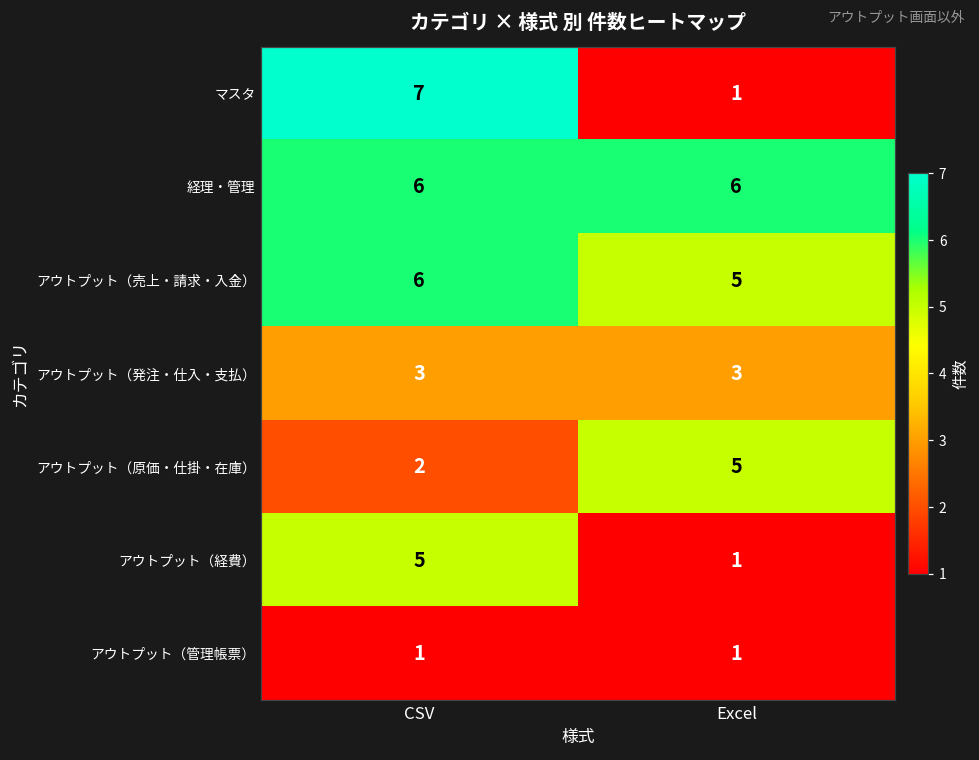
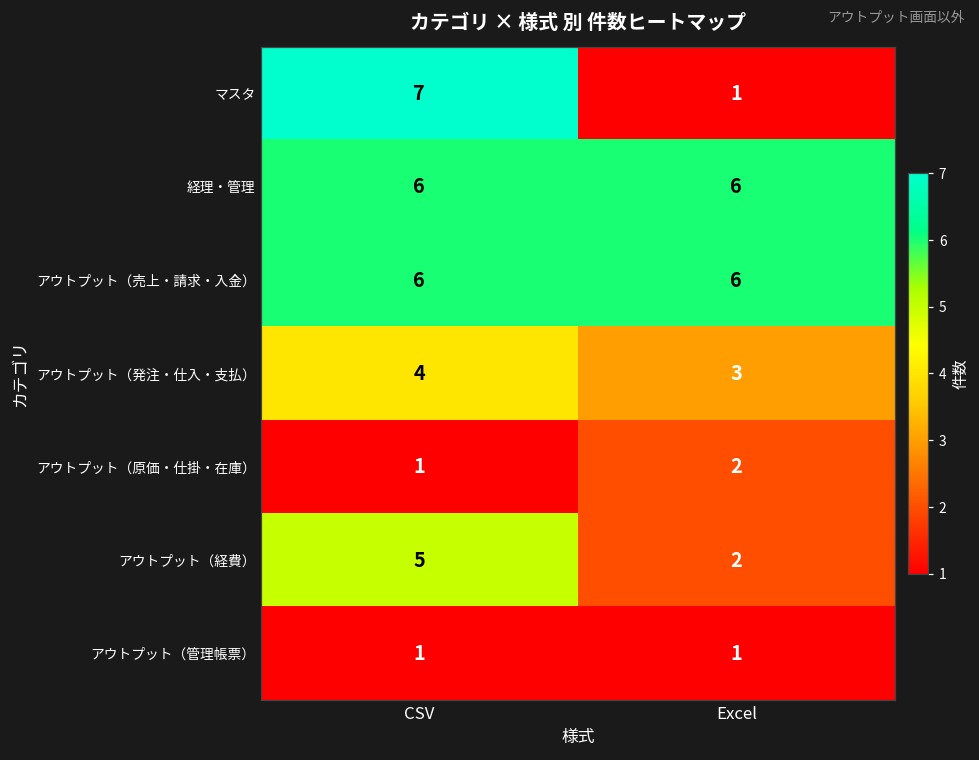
  {
    "マスタ": {
      "CSV": 7,
      "Excel": 1
    },
    "経理・管理": {
      "CSV": 6,
      "Excel": 6
    },
    "アウトプット（売上・請求・入金）": {
      "CSV": 6,
-     "Excel": 5
+     "Excel": 6
    },
    "アウトプット（発注・仕入・支払）": {
-     "CSV": 3,
+     "CSV": 4,
      "Excel": 3
    },
    "アウトプット（原価・仕掛・在庫）": {
-     "CSV": 2,
-     "Excel": 5
+     "CSV": 1,
+     "Excel": 2
    },
    "アウトプット（経費）": {
      "CSV": 5,
-     "Excel": 1
+     "Excel": 2
    },
    "アウトプット（管理帳票）": {
      "CSV": 1,
      "Excel": 1
    }
  }
